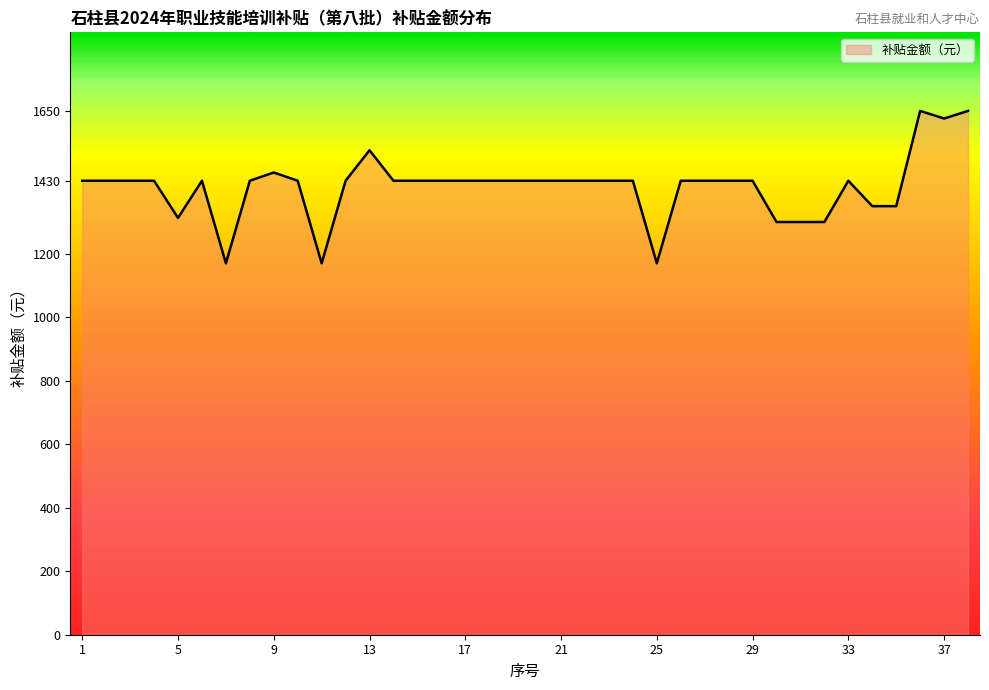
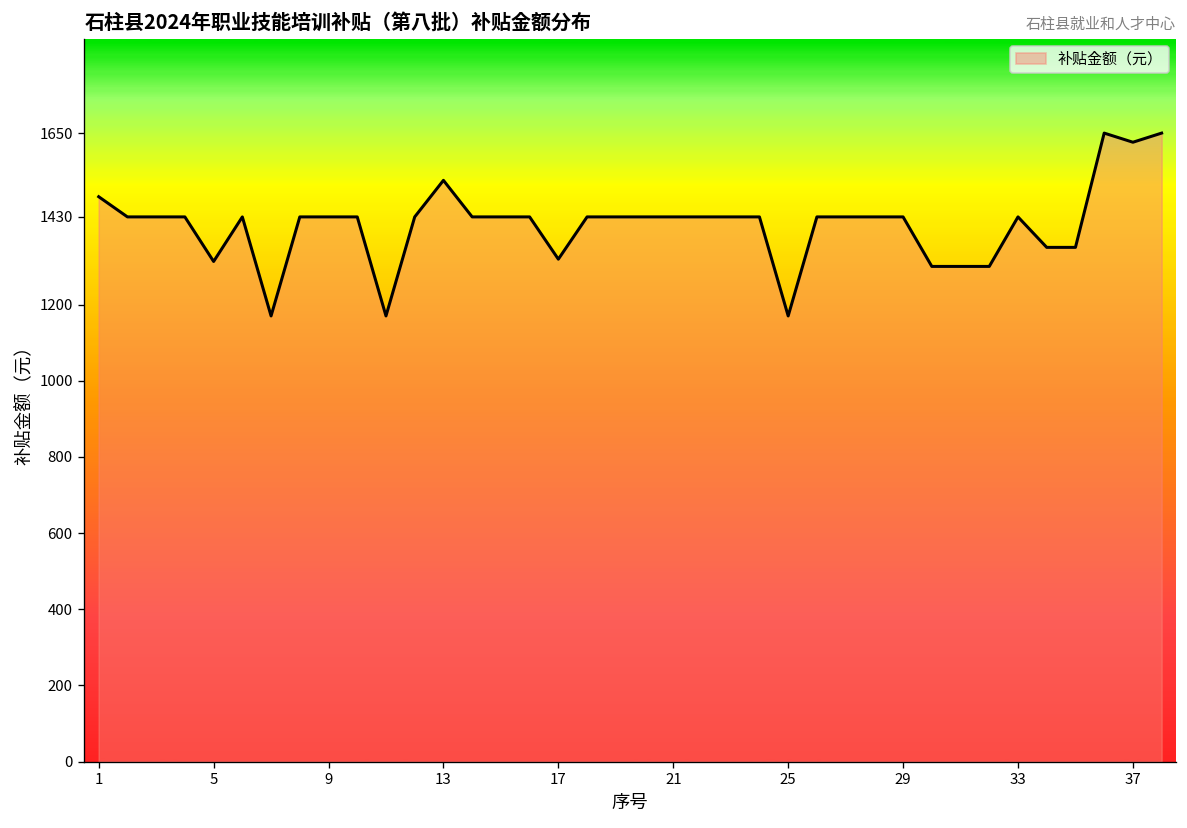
  {
-   "1": 1430,
+   "1": 1480,
    "5": 1310,
-   "9": 1460,
+   "9": 1430,
    "13": 1530,
-   "17": 1430,
+   "17": 1320,
    "21": 1430,
    "25": 1170,
    "29": 1430,
    "33": 1430,
    "37": 1630
  }
